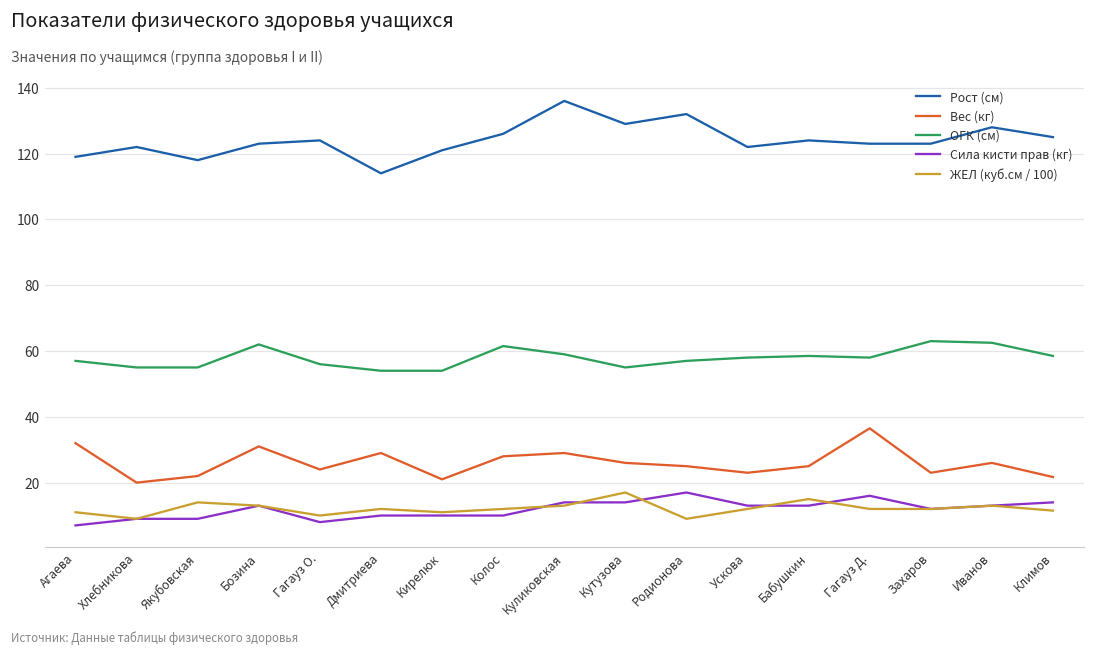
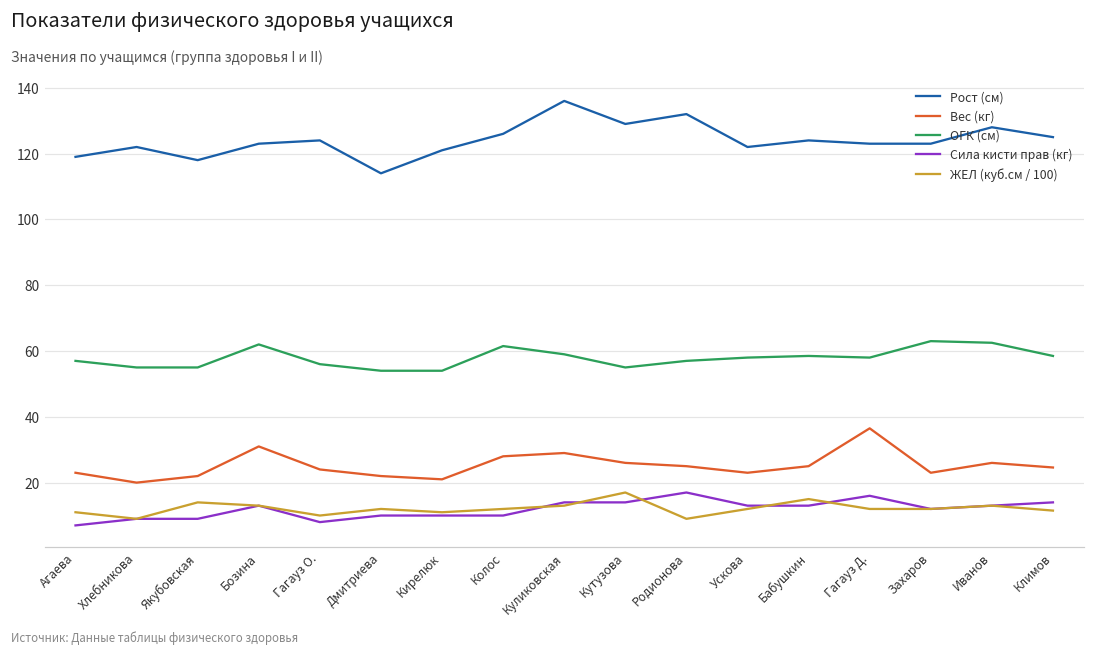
  {
    "Рост (см)": {
      "Агаева": 119,
      "Хлебникова": 122,
      "Якубовская": 118,
      "Бозина": 123,
      "Гагауз О.": 124,
      "Дмитриева": 114,
      "Кирелюк": 121,
      "Колос": 126,
      "Куликовская": 136,
      "Кутузова": 129,
      "Родионова": 132,
      "Ускова": 122,
      "Бабушкин": 124,
      "Гагауз Д.": 123,
      "Захаров": 123,
      "Иванов": 128,
      "Климов": 125
    },
    "Вес (кг)": {
-     "Агаева": 32,
+     "Агаева": 23,
      "Хлебникова": 20,
      "Якубовская": 22,
      "Бозина": 31,
      "Гагауз О.": 24,
-     "Дмитриева": 29,
+     "Дмитриева": 22,
      "Кирелюк": 21,
      "Колос": 28,
      "Куликовская": 29,
      "Кутузова": 26,
      "Родионова": 25,
      "Ускова": 23,
      "Бабушкин": 25,
      "Гагауз Д.": 37,
      "Захаров": 23,
      "Иванов": 26,
-     "Климов": 22
+     "Климов": 25
    },
    "ОГК (см)": {
      "Агаева": 57,
      "Хлебникова": 55,
      "Якубовская": 55,
      "Бозина": 62,
      "Гагауз О.": 56,
      "Дмитриева": 54,
      "Кирелюк": 54,
      "Колос": 62,
      "Куликовская": 59,
      "Кутузова": 55,
      "Родионова": 57,
      "Ускова": 58,
      "Бабушкин": 59,
      "Гагауз Д.": 58,
      "Захаров": 63,
      "Иванов": 63,
      "Климов": 59
    },
    "Сила кисти прав (кг)": {
      "Агаева": 7,
      "Якубовская": 9,
      "Гагауз О.": 8,
      "Дмитриева": 10,
      "Кирелюк": 10,
      "Колос": 10,
      "Куликовская": 14,
      "Кутузова": 14,
      "Родионова": 17,
      "Ускова": 13,
      "Бабушкин": 13,
      "Гагауз Д.": 16,
      "Климов": 14
    },
    "ЖЕЛ (куб.см / 100)": {
      "Агаева": 11,
      "Якубовская": 14,
      "Гагауз О.": 10,
      "Дмитриева": 12,
      "Кирелюк": 11,
      "Колос": 12,
      "Куликовская": 13,
      "Кутузова": 17,
      "Родионова": 9,
      "Ускова": 12,
      "Бабушкин": 15,
      "Гагауз Д.": 12,
      "Климов": 12
    }
  }
